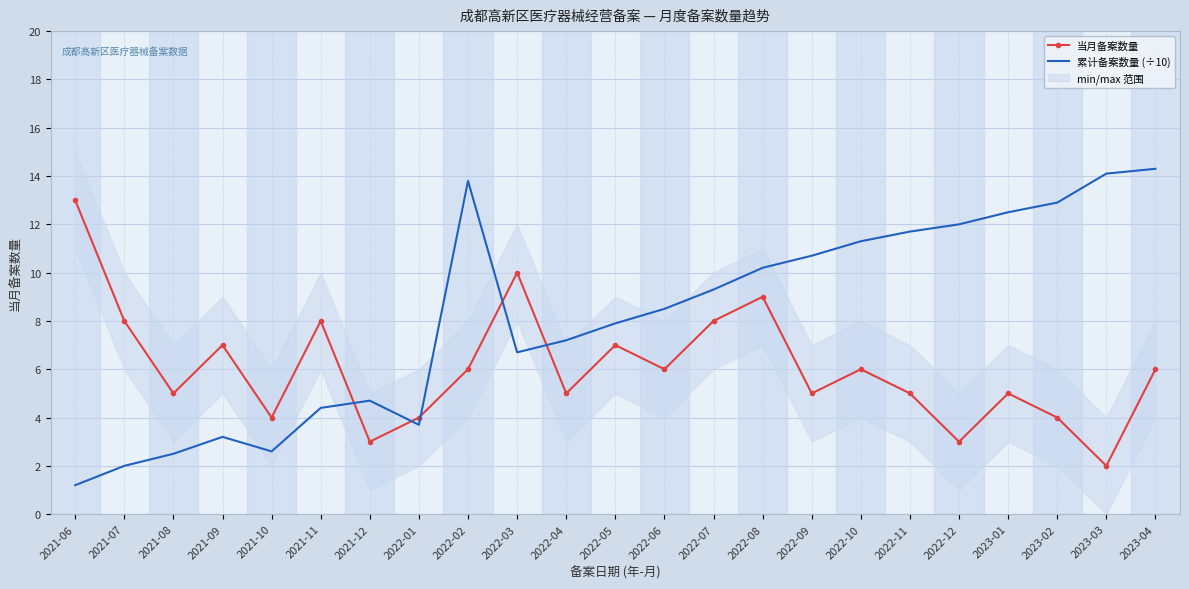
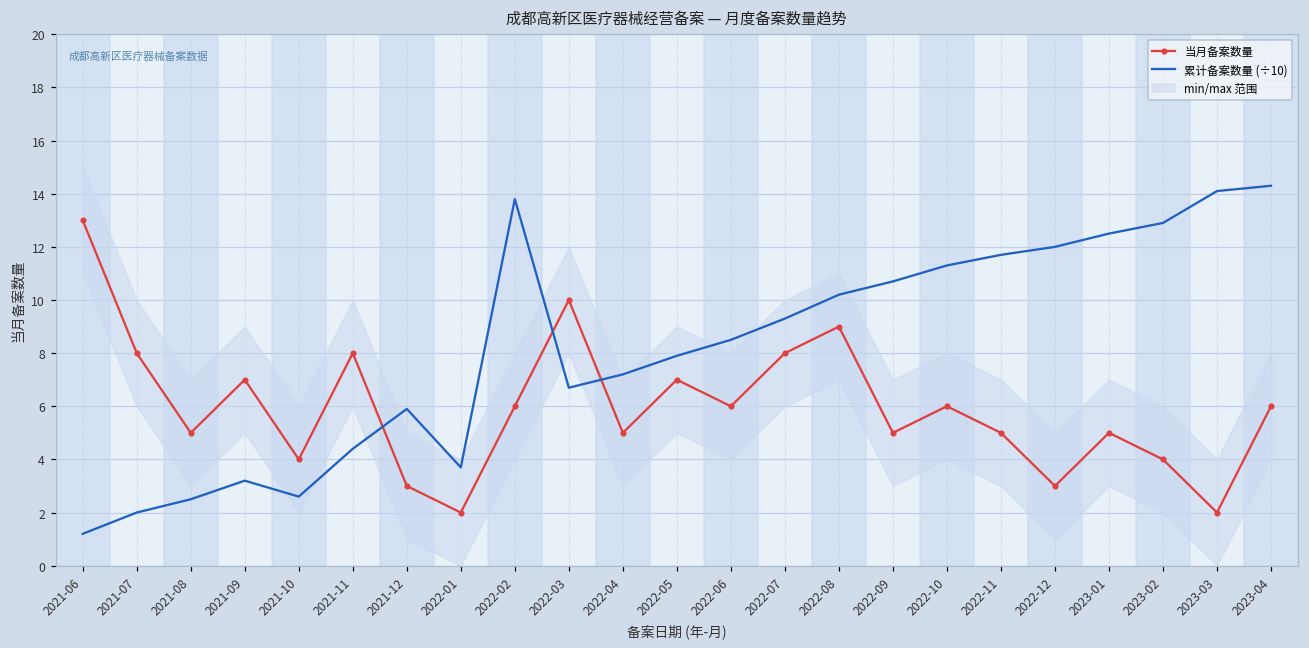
  {
    "当月备案数量": {
      "2021-06": 13,
      "2021-07": 8,
      "2021-08": 5,
      "2021-09": 7,
      "2021-10": 4,
      "2021-11": 8,
      "2021-12": 3,
-     "2022-01": 4,
+     "2022-01": 2,
      "2022-02": 6,
      "2022-03": 10,
      "2022-04": 5,
      "2022-05": 7,
      "2022-06": 6,
      "2022-07": 8,
      "2022-08": 9,
      "2022-09": 5,
      "2022-10": 6,
      "2022-11": 5,
      "2022-12": 3,
      "2023-01": 5,
      "2023-02": 4,
      "2023-03": 2,
      "2023-04": 6
    },
    "累计备案数量 (÷10)": {
      "2021-06": 1.2,
      "2021-07": 2.0,
      "2021-08": 2.5,
      "2021-09": 3.2,
      "2021-10": 2.6,
      "2021-11": 4.4,
-     "2021-12": 4.7,
+     "2021-12": 5.9,
      "2022-01": 3.7,
      "2022-02": 13.8,
      "2022-03": 6.7,
      "2022-04": 7.2,
      "2022-05": 7.9,
      "2022-06": 8.5,
      "2022-07": 9.3,
      "2022-08": 10.2,
      "2022-09": 10.7,
      "2022-10": 11.3,
      "2022-11": 11.7,
      "2022-12": 12.0,
      "2023-01": 12.5,
      "2023-02": 12.9,
      "2023-03": 14.1,
      "2023-04": 14.3
    }
  }
